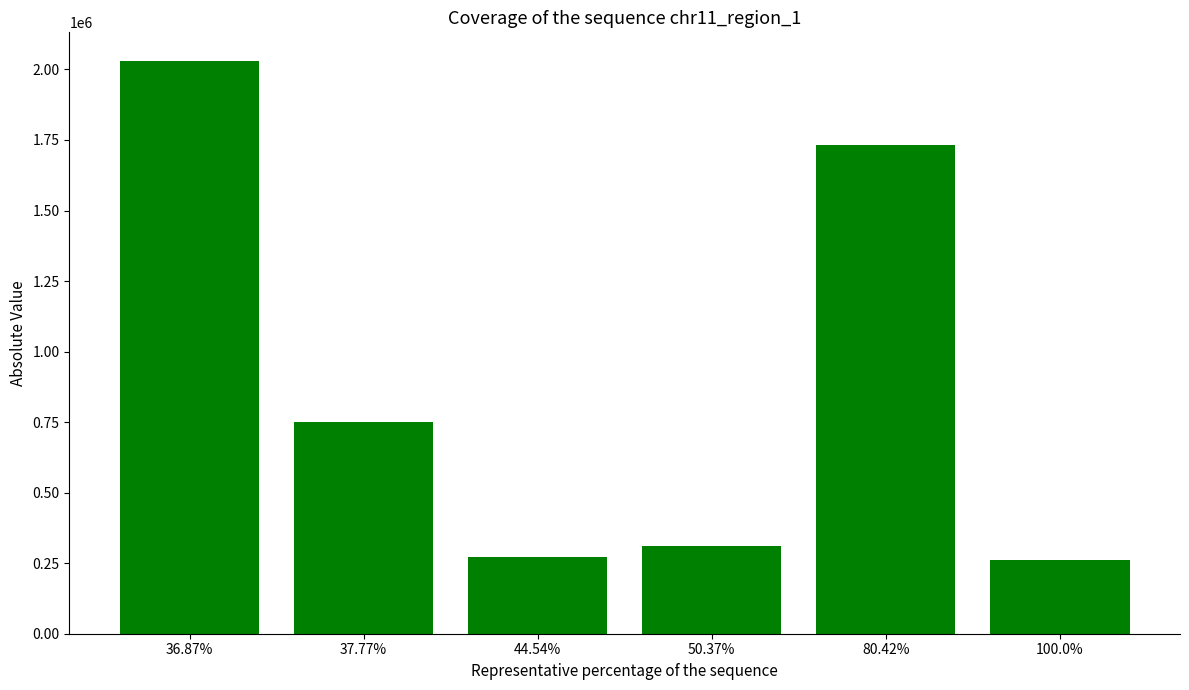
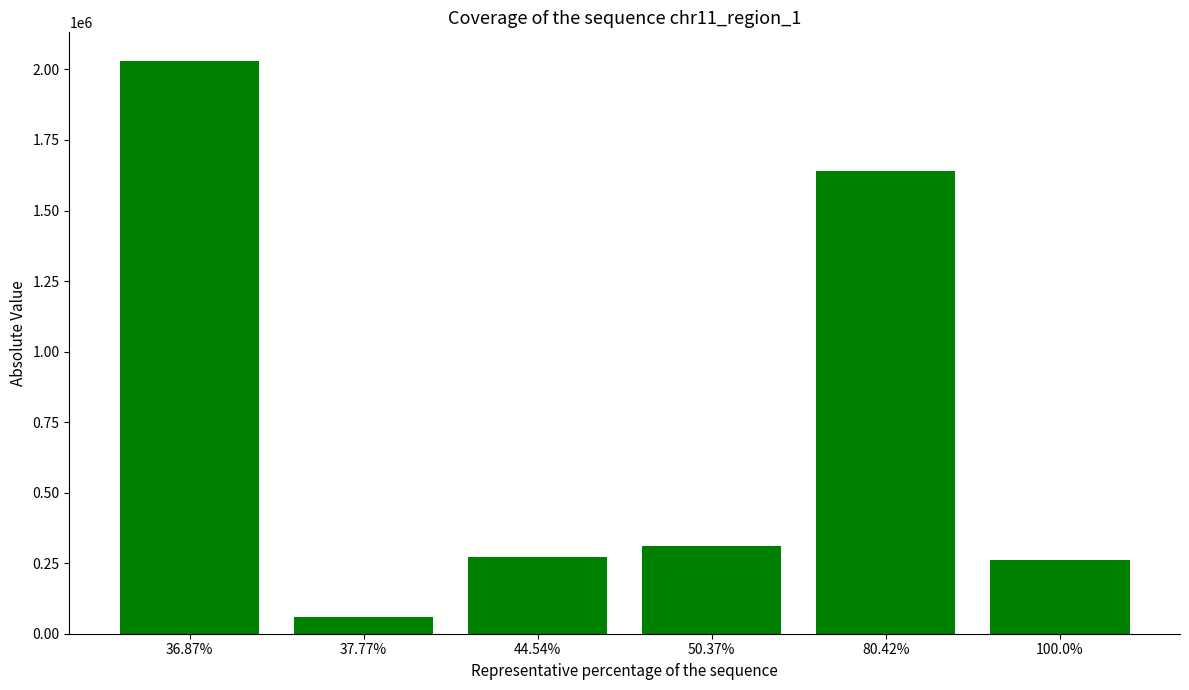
  {
    "36.87%": 2030000,
-   "37.77%": 750000,
+   "37.77%": 60000,
    "44.54%": 270000,
    "50.37%": 310000,
-   "80.42%": 1730000,
+   "80.42%": 1640000,
    "100.0%": 260000
  }
